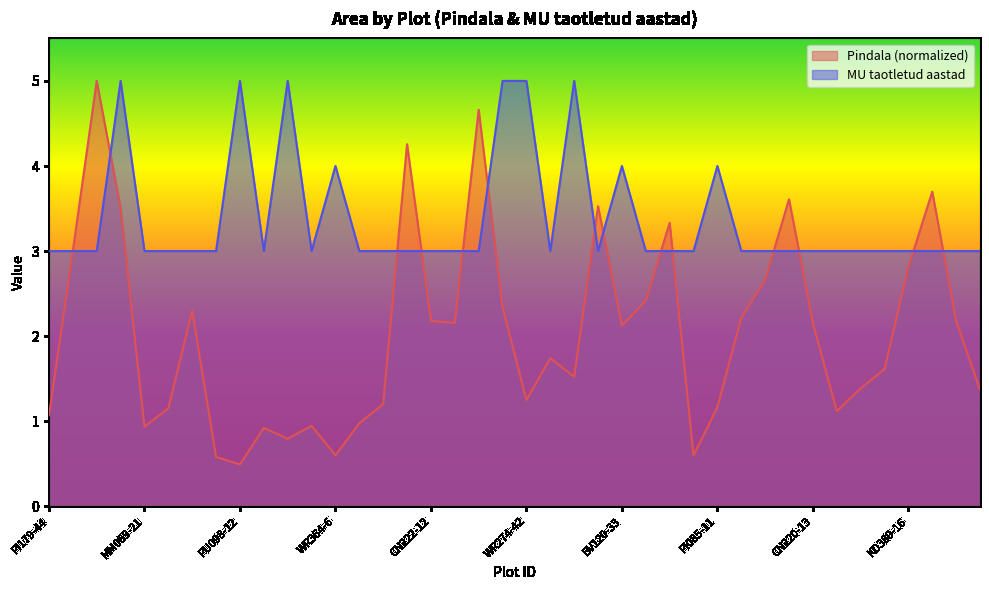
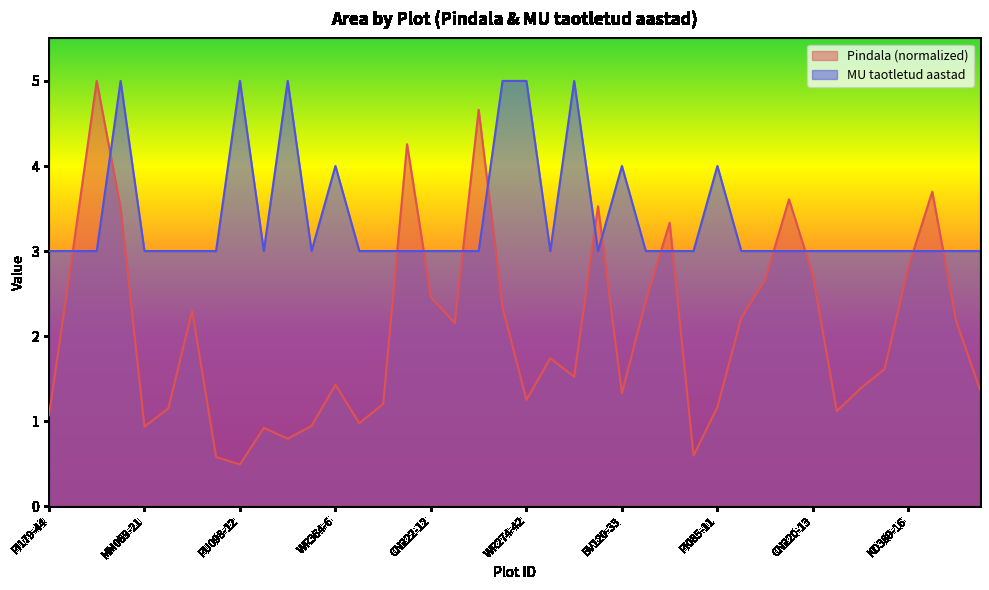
  {
    "Pindala (normalized)": {
      "PI179-44": 1.1,
      "MM069-21": 0.9,
      "PU098-12": 0.5,
-     "WR364-6": 0.6,
-     "CN222-12": 2.2,
+     "WR364-6": 1.4,
+     "CN222-12": 2.5,
      "WR274-42": 1.2,
-     "BV120-33": 2.1,
+     "BV120-33": 1.3,
      "PI085-11": 1.2,
-     "CN220-13": 2.2,
+     "CN220-13": 2.7,
      "KD389-16": 2.8
    },
    "MU taotletud aastad": {
      "PI179-44": 3.0,
      "MM069-21": 3.0,
      "PU098-12": 5.0,
      "WR364-6": 4.0,
      "CN222-12": 3.0,
      "WR274-42": 5.0,
      "BV120-33": 4.0,
      "PI085-11": 4.0,
      "CN220-13": 3.0,
      "KD389-16": 3.0
    }
  }
